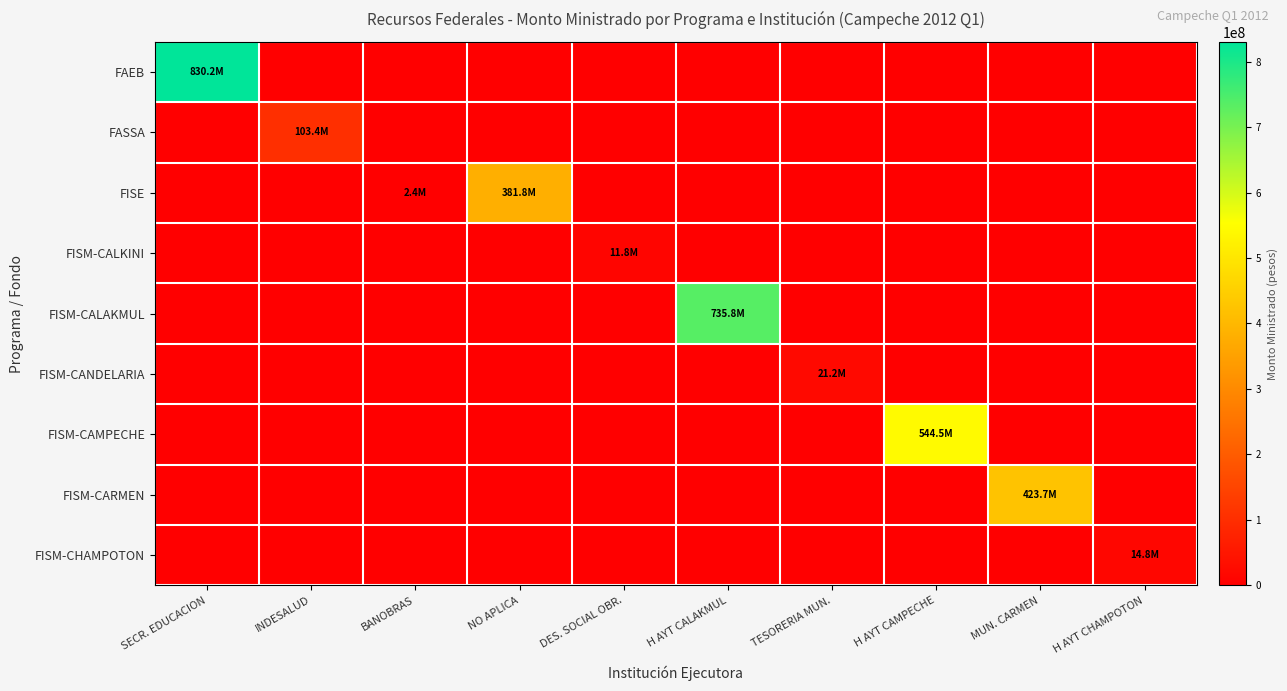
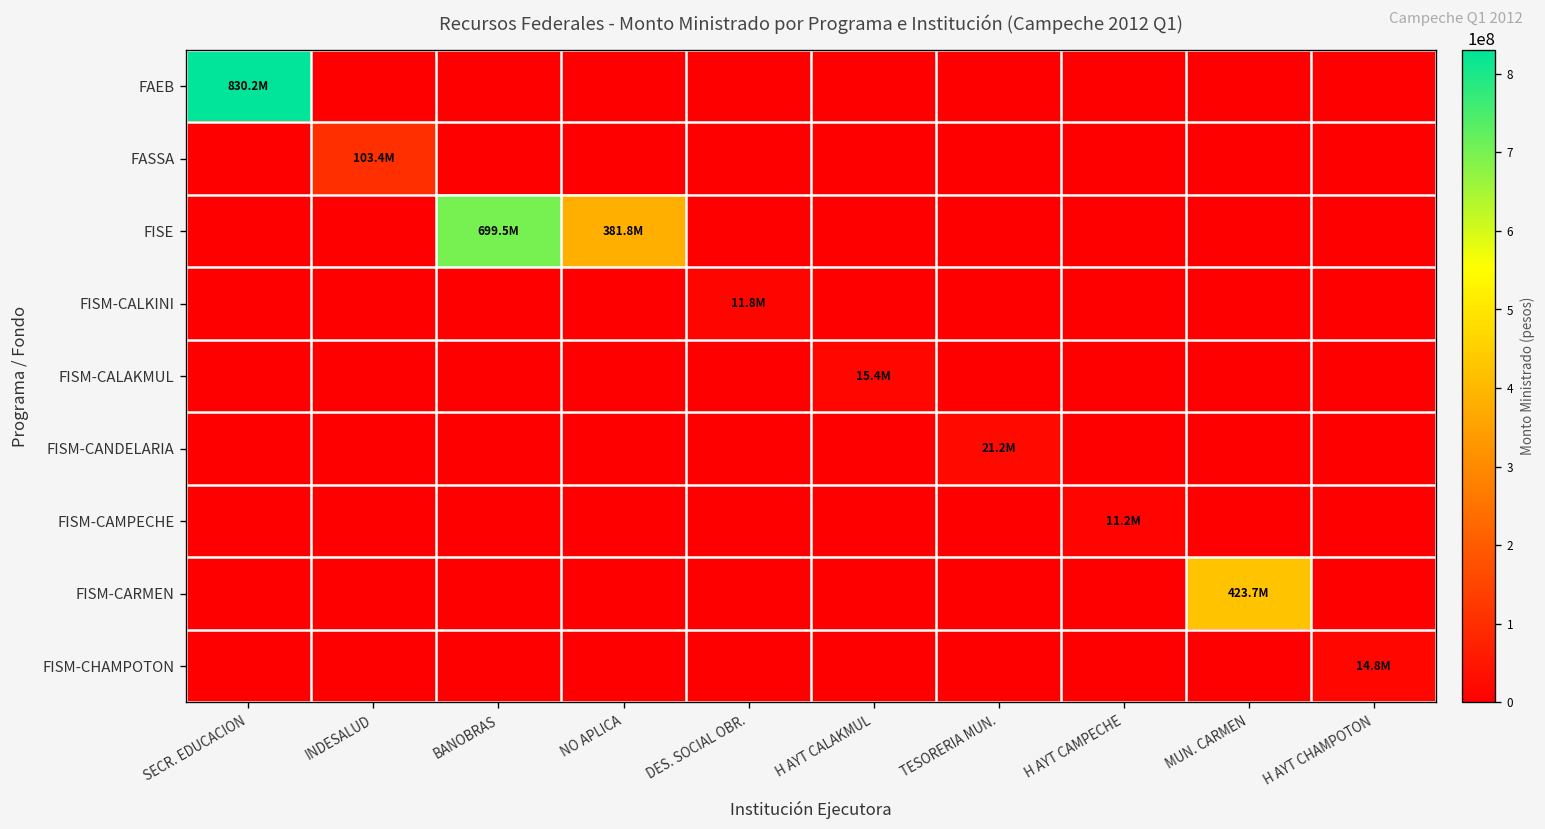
  {
    "FAEB": {
      "SECR. EDUCACION": "830.2M"
    },
    "FASSA": {
      "INDESALUD": "103.4M"
    },
    "FISE": {
-     "BANOBRAS": "2.4M",
+     "BANOBRAS": "699.5M",
      "NO APLICA": "381.8M"
    },
    "FISM-CALKINI": {
      "DES. SOCIAL OBR.": "11.8M"
    },
    "FISM-CALAKMUL": {
-     "H AYT CALAKMUL": "735.8M"
+     "H AYT CALAKMUL": "15.4M"
    },
    "FISM-CANDELARIA": {
      "TESORERIA MUN.": "21.2M"
    },
    "FISM-CAMPECHE": {
-     "H AYT CAMPECHE": "544.5M"
+     "H AYT CAMPECHE": "11.2M"
    },
    "FISM-CARMEN": {
      "MUN. CARMEN": "423.7M"
    },
    "FISM-CHAMPOTON": {
      "H AYT CHAMPOTON": "14.8M"
    }
  }
